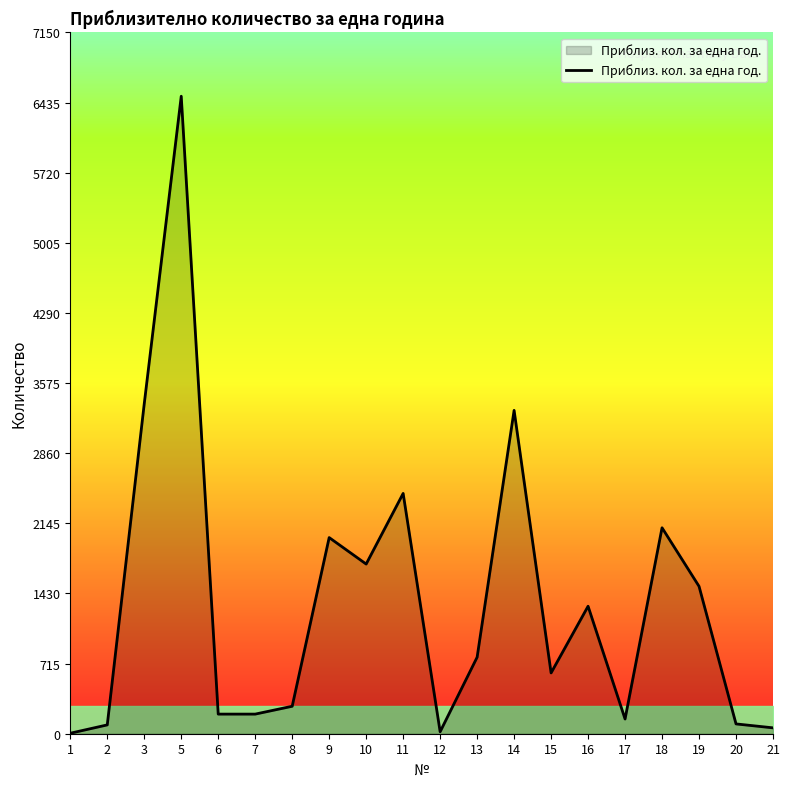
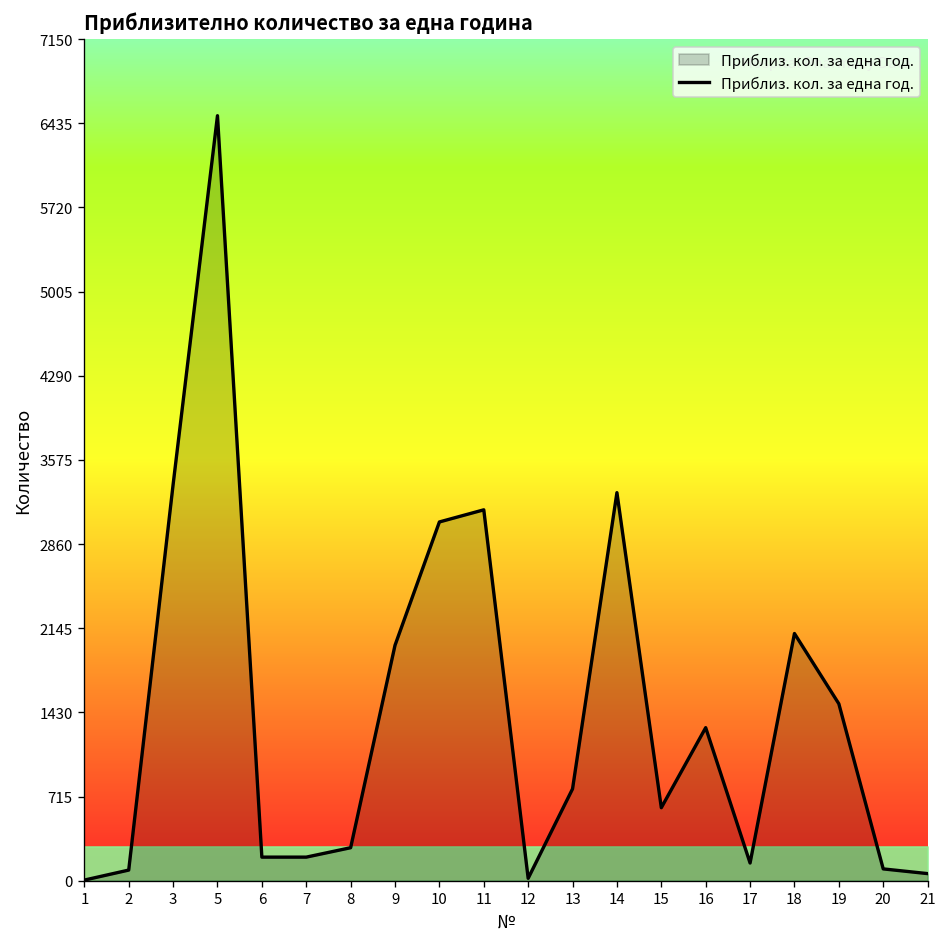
  {
    "Приблиз. кол. за една год.": {
      "1": 0,
      "2": 100,
      "3": 3400,
      "5": 6500,
      "6": 200,
      "7": 200,
      "8": 300,
      "9": 2000,
-     "10": 1700,
-     "11": 2500,
+     "10": 3000,
+     "11": 3200,
      "12": 0,
      "13": 800,
      "14": 3300,
      "15": 600,
      "16": 1300,
      "17": 200,
      "18": 2100,
      "19": 1500,
      "20": 100,
      "21": 100
    }
  }
